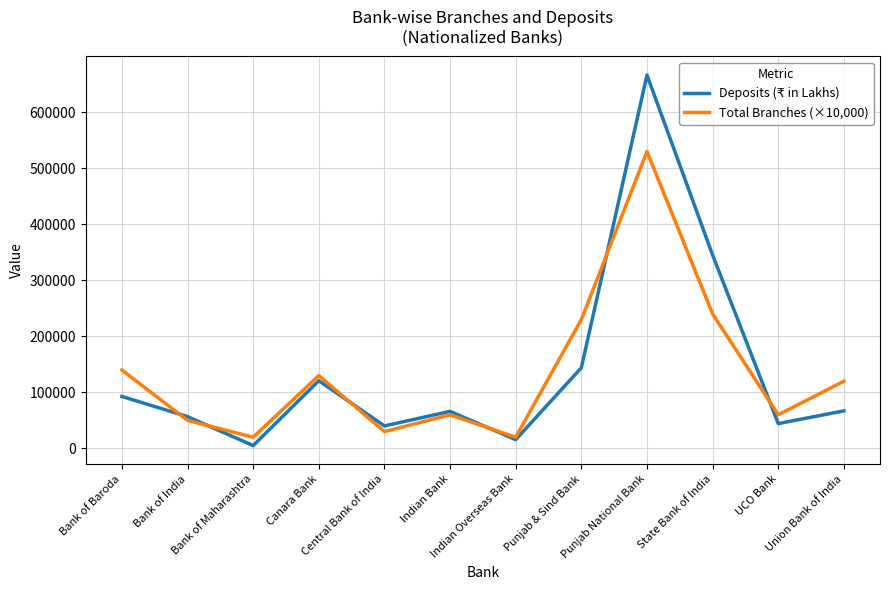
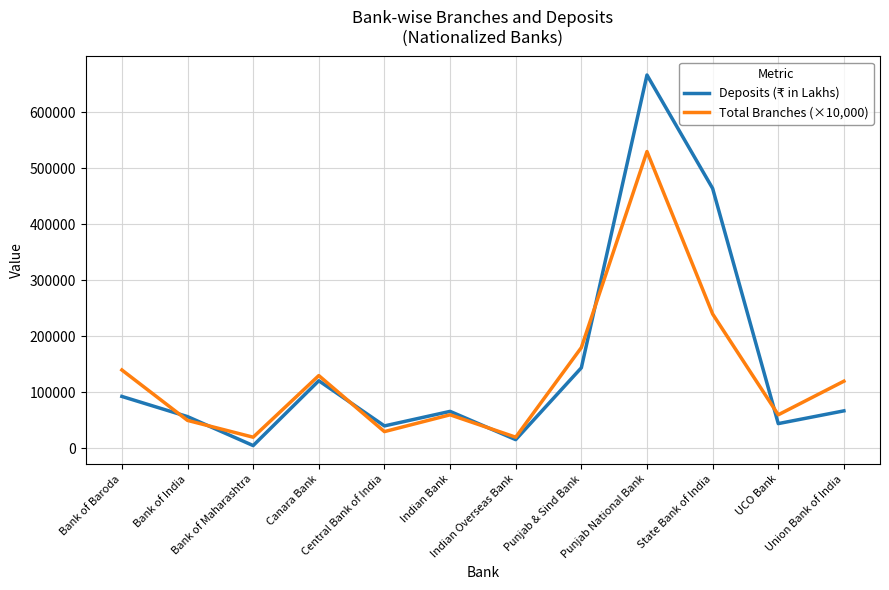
  {
    "Deposits (₹ in Lakhs)": {
      "Bank of Baroda": 90000,
      "Bank of India": 60000,
      "Bank of Maharashtra": 10000,
      "Canara Bank": 120000,
      "Central Bank of India": 40000,
      "Indian Bank": 70000,
      "Punjab & Sind Bank": 140000,
      "Punjab National Bank": 670000,
-     "State Bank of India": 350000,
+     "State Bank of India": 460000,
      "UCO Bank": 40000,
      "Union Bank of India": 70000
    },
    "Total Branches (×10,000)": {
      "Bank of Baroda": 140000,
      "Bank of India": 50000,
      "Bank of Maharashtra": 20000,
      "Canara Bank": 130000,
      "Central Bank of India": 30000,
      "Indian Bank": 60000,
-     "Punjab & Sind Bank": 230000,
+     "Punjab & Sind Bank": 180000,
      "Punjab National Bank": 530000,
      "State Bank of India": 240000,
      "UCO Bank": 60000,
      "Union Bank of India": 120000
    }
  }
